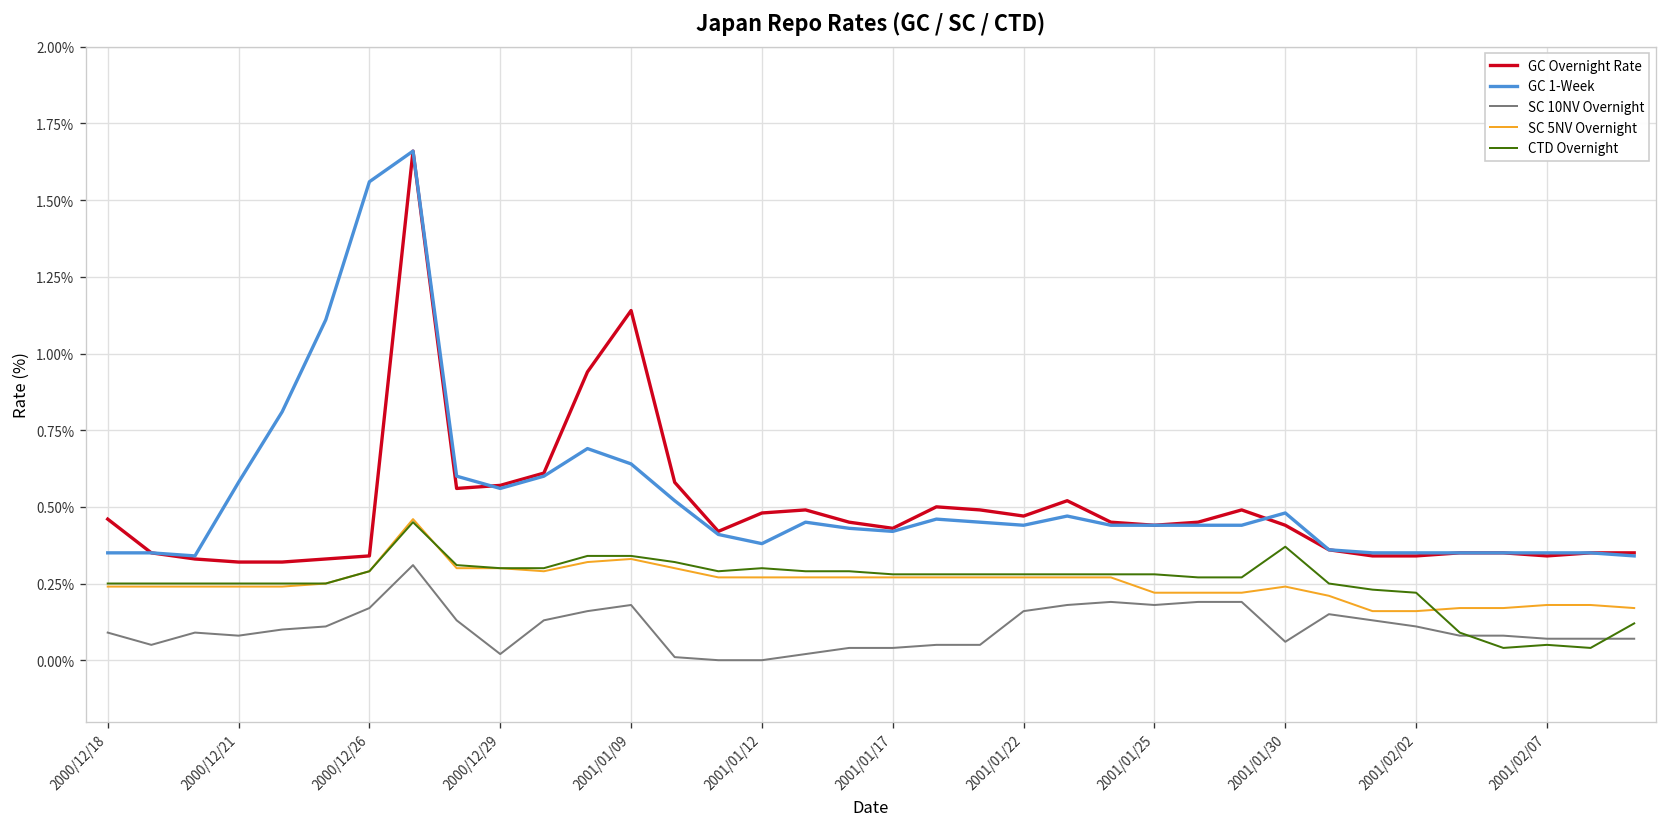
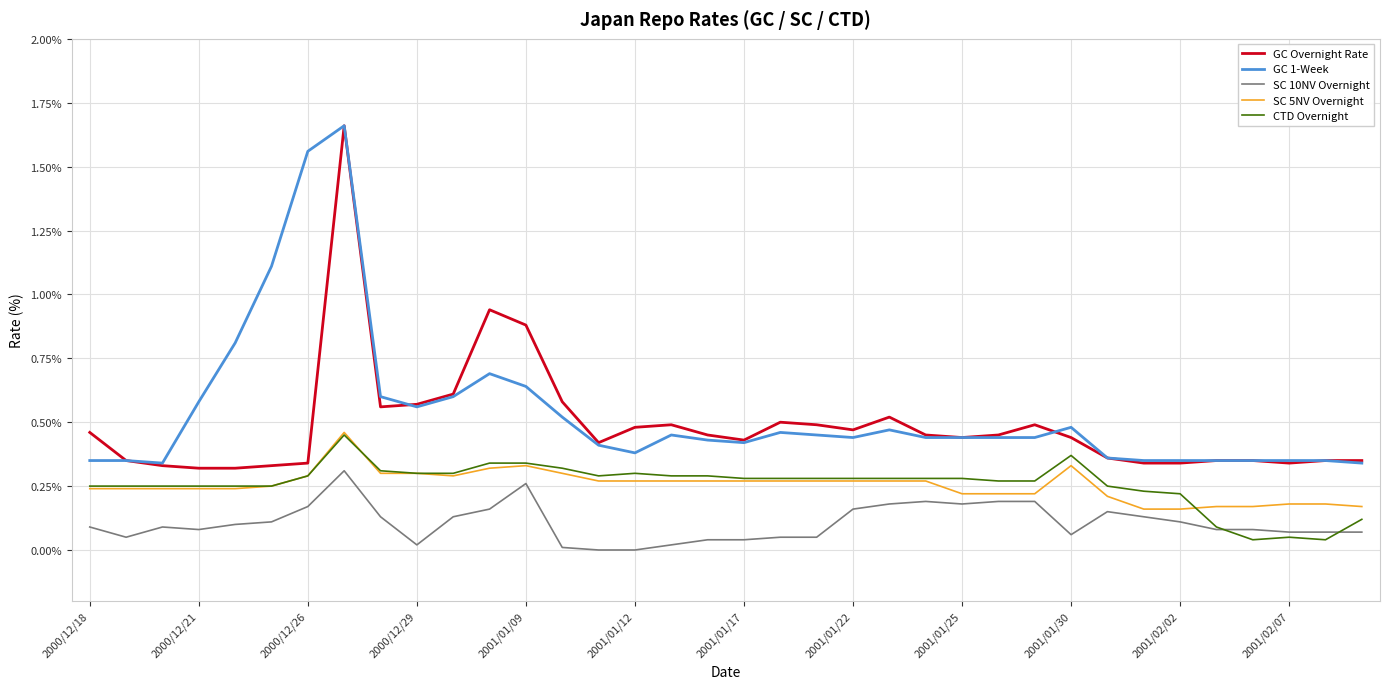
  {
    "GC Overnight Rate": {
      "2000/12/18": "0.46%",
      "2000/12/21": "0.32%",
      "2000/12/26": "0.34%",
      "2000/12/29": "0.57%",
-     "2001/01/09": "1.14%",
+     "2001/01/09": "0.88%",
      "2001/01/12": "0.48%",
      "2001/01/17": "0.43%",
      "2001/01/22": "0.47%",
      "2001/01/30": "0.44%",
      "2001/02/02": "0.34%",
      "2001/02/07": "0.34%"
    },
    "GC 1-Week": {
      "2000/12/18": "0.35%",
      "2000/12/21": "0.58%",
      "2000/12/26": "1.56%",
      "2000/12/29": "0.56%",
      "2001/01/09": "0.64%",
      "2001/01/12": "0.38%",
      "2001/01/17": "0.42%",
      "2001/01/22": "0.44%",
      "2001/01/30": "0.48%",
      "2001/02/02": "0.35%",
      "2001/02/07": "0.35%"
    },
    "SC 10NV Overnight": {
      "2000/12/18": "0.09%",
      "2000/12/21": "0.08%",
      "2000/12/26": "0.17%",
      "2000/12/29": "0.02%",
-     "2001/01/09": "0.18%",
+     "2001/01/09": "0.26%",
      "2001/01/12": "0.00%",
      "2001/01/17": "0.04%",
      "2001/01/22": "0.16%",
      "2001/01/25": "0.18%",
      "2001/01/30": "0.06%",
      "2001/02/02": "0.11%",
      "2001/02/07": "0.07%"
    },
    "SC 5NV Overnight": {
      "2000/12/18": "0.24%",
      "2000/12/21": "0.24%",
      "2001/01/09": "0.33%",
      "2001/01/12": "0.27%",
      "2001/01/17": "0.27%",
      "2001/01/22": "0.27%",
      "2001/01/25": "0.22%",
-     "2001/01/30": "0.24%",
+     "2001/01/30": "0.33%",
      "2001/02/02": "0.16%",
      "2001/02/07": "0.18%"
    },
    "CTD Overnight": {
      "2000/12/18": "0.25%",
      "2000/12/21": "0.25%",
      "2001/01/09": "0.34%",
      "2001/01/12": "0.30%",
      "2001/01/17": "0.28%",
      "2001/01/22": "0.28%",
      "2001/01/25": "0.28%",
      "2001/01/30": "0.37%",
      "2001/02/02": "0.22%",
      "2001/02/07": "0.05%"
    }
  }
